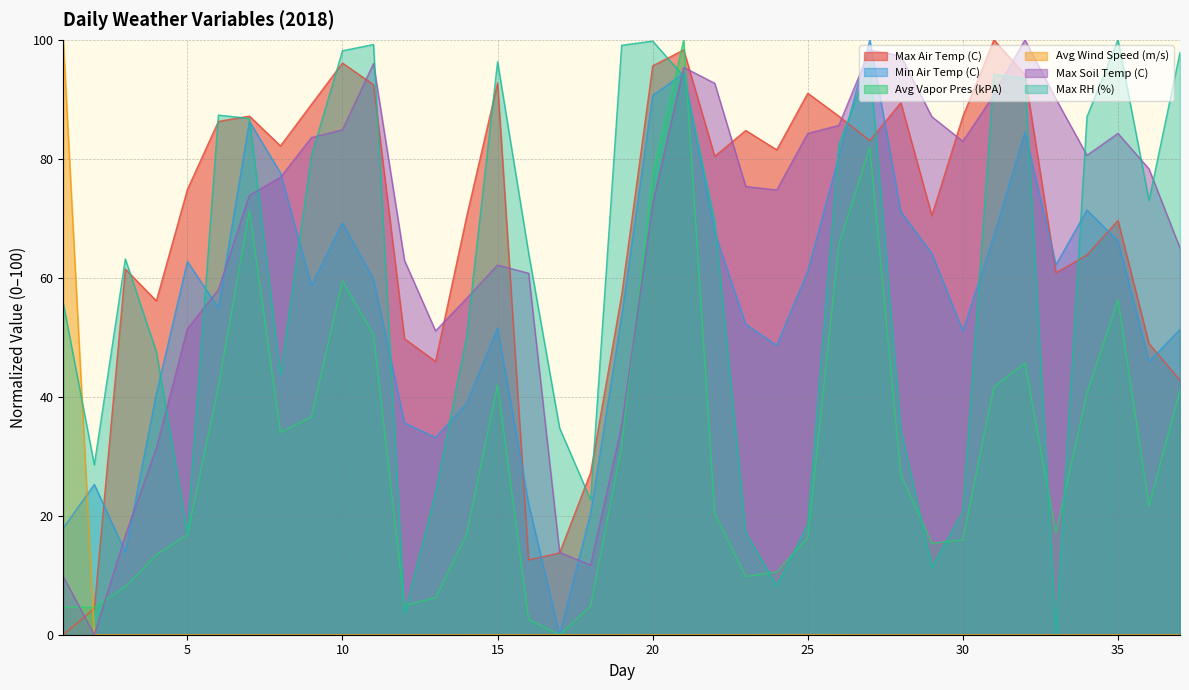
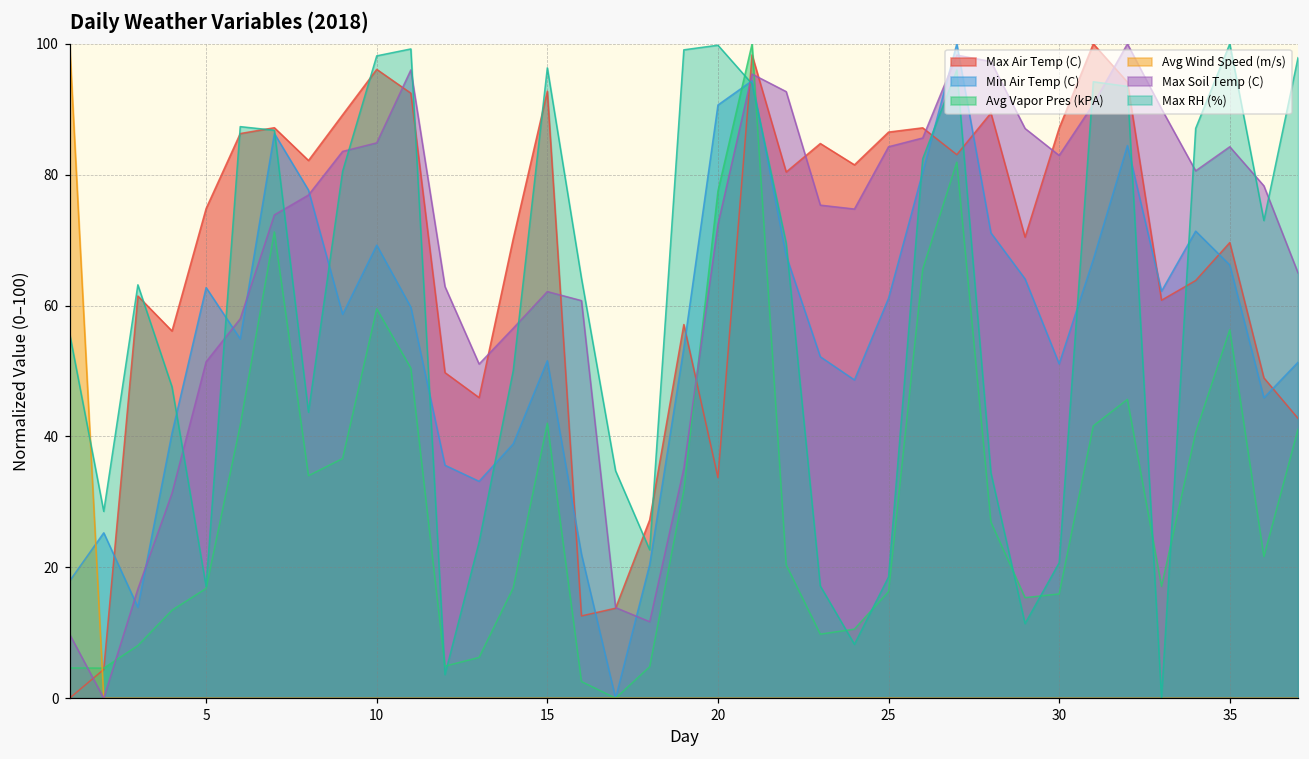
  {
    "Max Air Temp (C)": {
      "5": 75,
      "10": 96,
      "15": 93,
-     "20": 96,
-     "25": 91,
+     "20": 34,
+     "25": 87,
      "30": 87,
      "35": 70
    },
    "Avg Wind Speed (m/s)": {
      "5": 0,
      "10": 0,
      "15": 0,
      "20": 0,
      "25": 0,
      "30": 0,
      "35": 0
    },
    "Max Soil Temp (C)": {
      "5": 51,
      "10": 85,
      "15": 62,
      "20": 72,
      "25": 84,
      "30": 83,
      "35": 84
    }
  }
